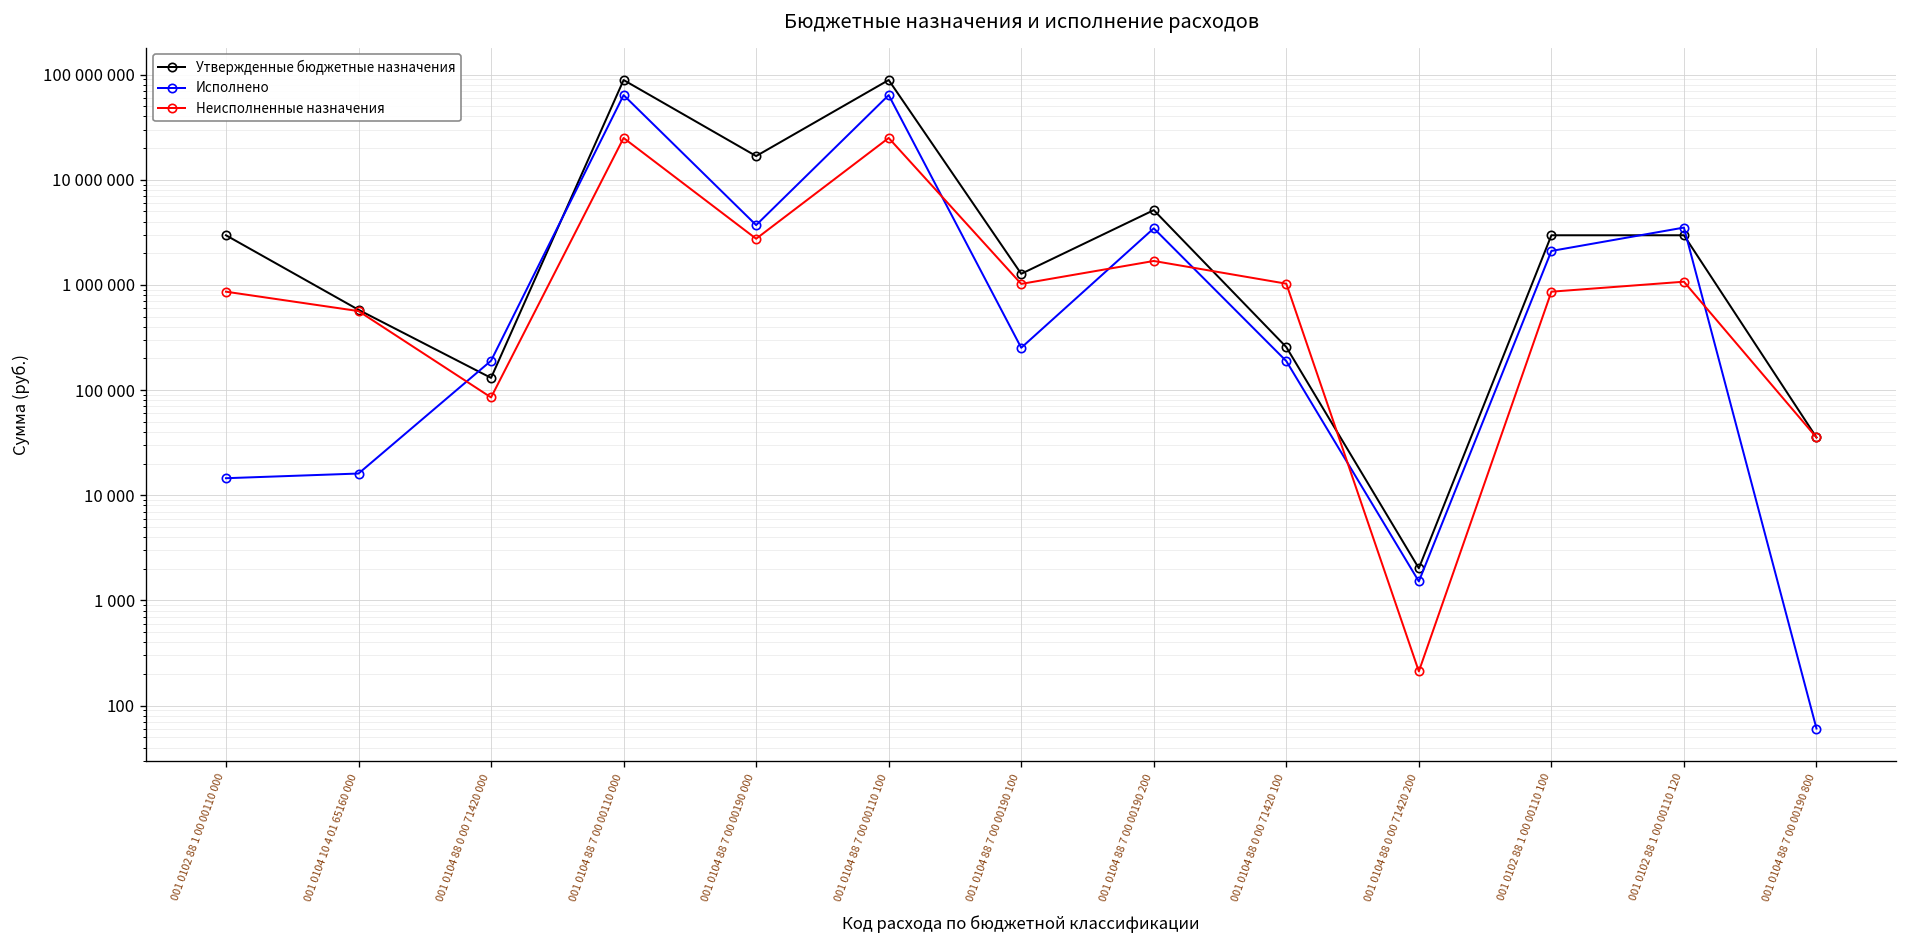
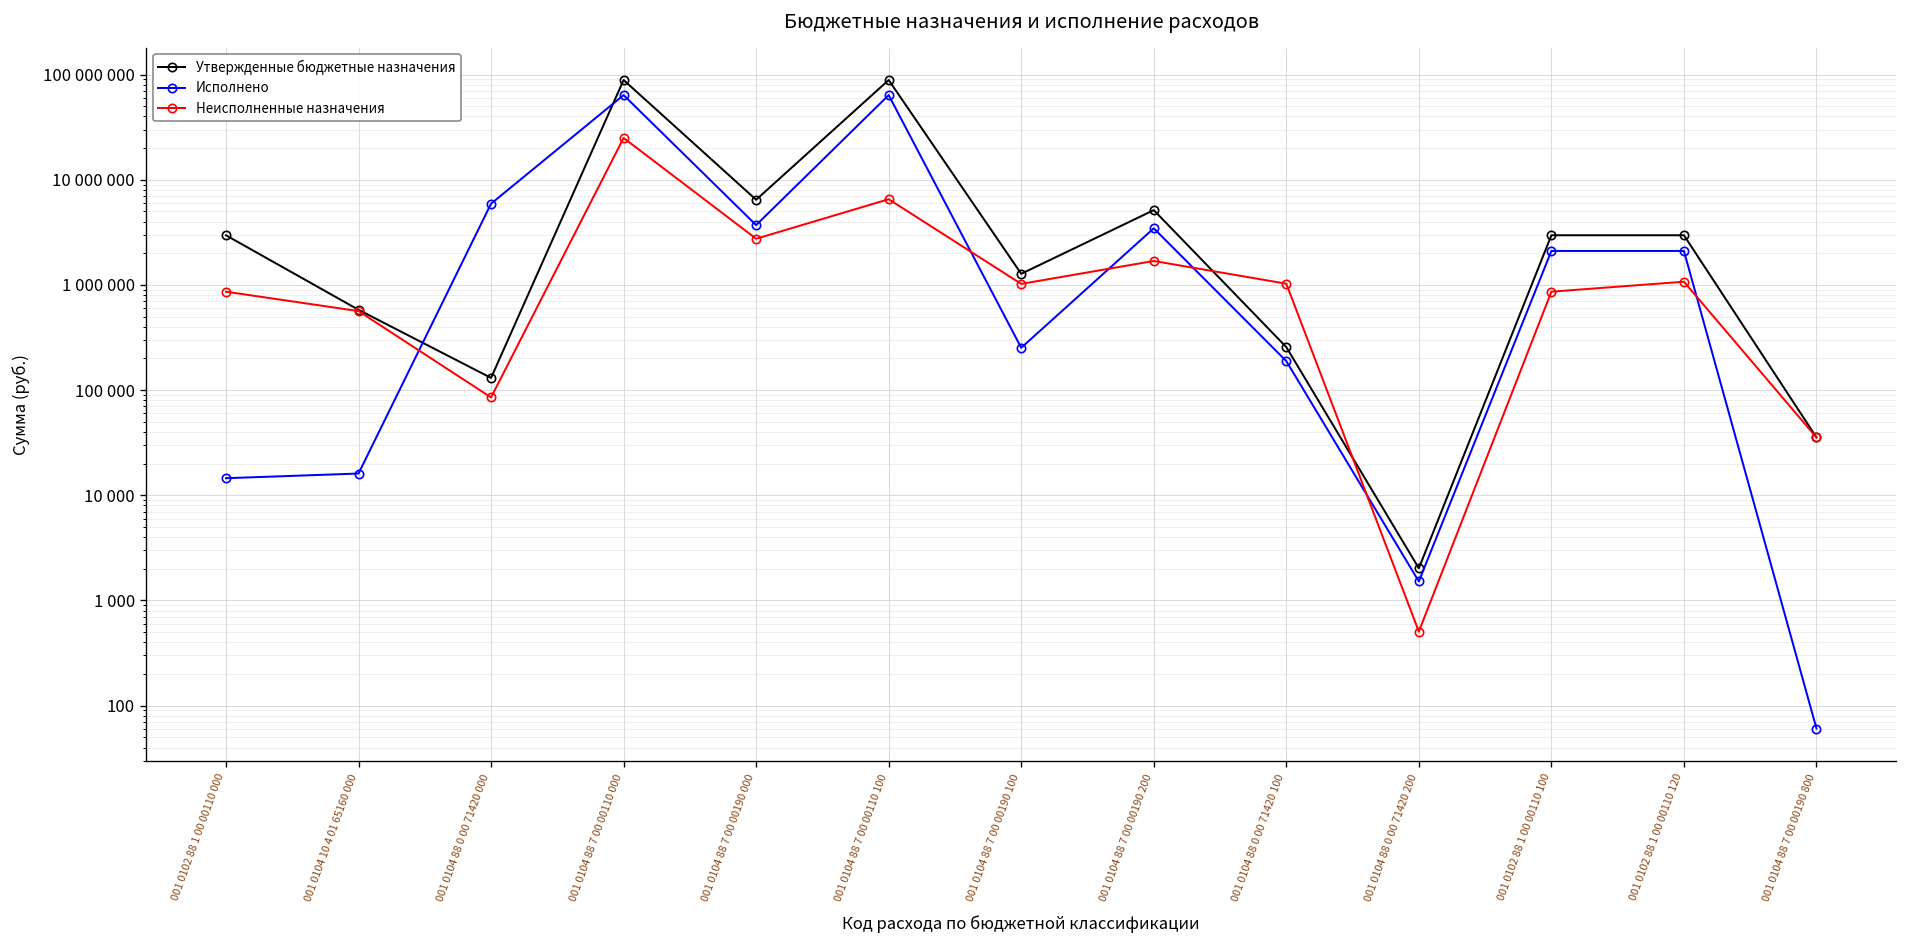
  {
    "Утвержденные бюджетные назначения": {
      "001 0102 88 1 00 00110 000": 3000000,
      "001 0104 88 0 00 71420 000": 130000,
      "001 0104 88 7 00 00110 000": 90000000,
-     "001 0104 88 7 00 00190 000": 17000000,
+     "001 0104 88 7 00 00190 000": 6000000,
      "001 0104 88 7 00 00110 100": 90000000,
      "001 0104 88 7 00 00190 100": 1300000,
      "001 0104 88 7 00 00190 200": 5000000,
      "001 0104 88 0 00 71420 100": 260000,
      "001 0104 88 0 00 71420 200": 2000,
      "001 0102 88 1 00 00110 100": 3000000,
      "001 0102 88 1 00 00110 120": 3000000
    },
    "Исполнено": {
      "001 0102 88 1 00 00110 000": 15000,
      "001 0104 10 4 01 65160 000": 16000,
-     "001 0104 88 0 00 71420 000": 190000,
+     "001 0104 88 0 00 71420 000": 6000000,
      "001 0104 88 7 00 00110 000": 60000000,
      "001 0104 88 7 00 00190 000": 3700000,
      "001 0104 88 7 00 00110 100": 60000000,
      "001 0104 88 7 00 00190 100": 250000,
      "001 0104 88 7 00 00190 200": 3500000,
      "001 0104 88 0 00 71420 100": 190000,
      "001 0104 88 0 00 71420 200": 1500,
      "001 0102 88 1 00 00110 100": 2100000,
-     "001 0102 88 1 00 00110 120": 3500000,
+     "001 0102 88 1 00 00110 120": 2100000,
      "001 0104 88 7 00 00190 800": 60
    },
    "Неисполненные назначения": {
      "001 0102 88 1 00 00110 000": 900000,
      "001 0104 88 0 00 71420 000": 90000,
      "001 0104 88 7 00 00110 000": 25000000,
      "001 0104 88 7 00 00190 000": 2700000,
-     "001 0104 88 7 00 00110 100": 25000000,
+     "001 0104 88 7 00 00110 100": 7000000,
      "001 0104 88 7 00 00190 100": 1000000,
      "001 0104 88 7 00 00190 200": 1700000,
      "001 0104 88 0 00 71420 100": 1000000,
-     "001 0104 88 0 00 71420 200": 210,
+     "001 0104 88 0 00 71420 200": 500,
      "001 0102 88 1 00 00110 100": 900000,
      "001 0102 88 1 00 00110 120": 1100000
    }
  }
